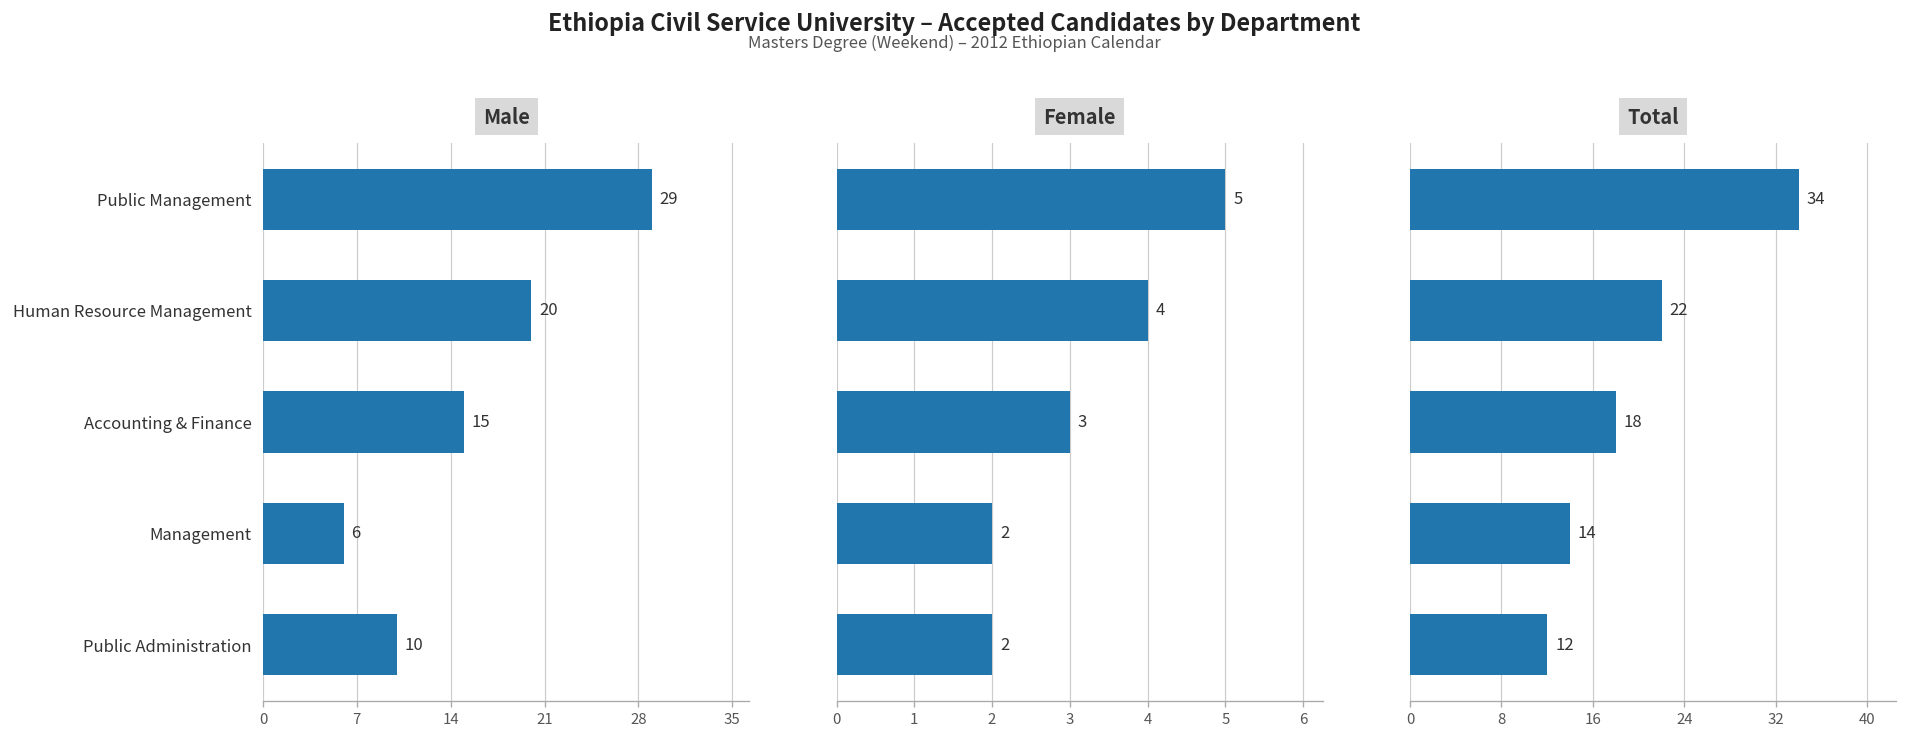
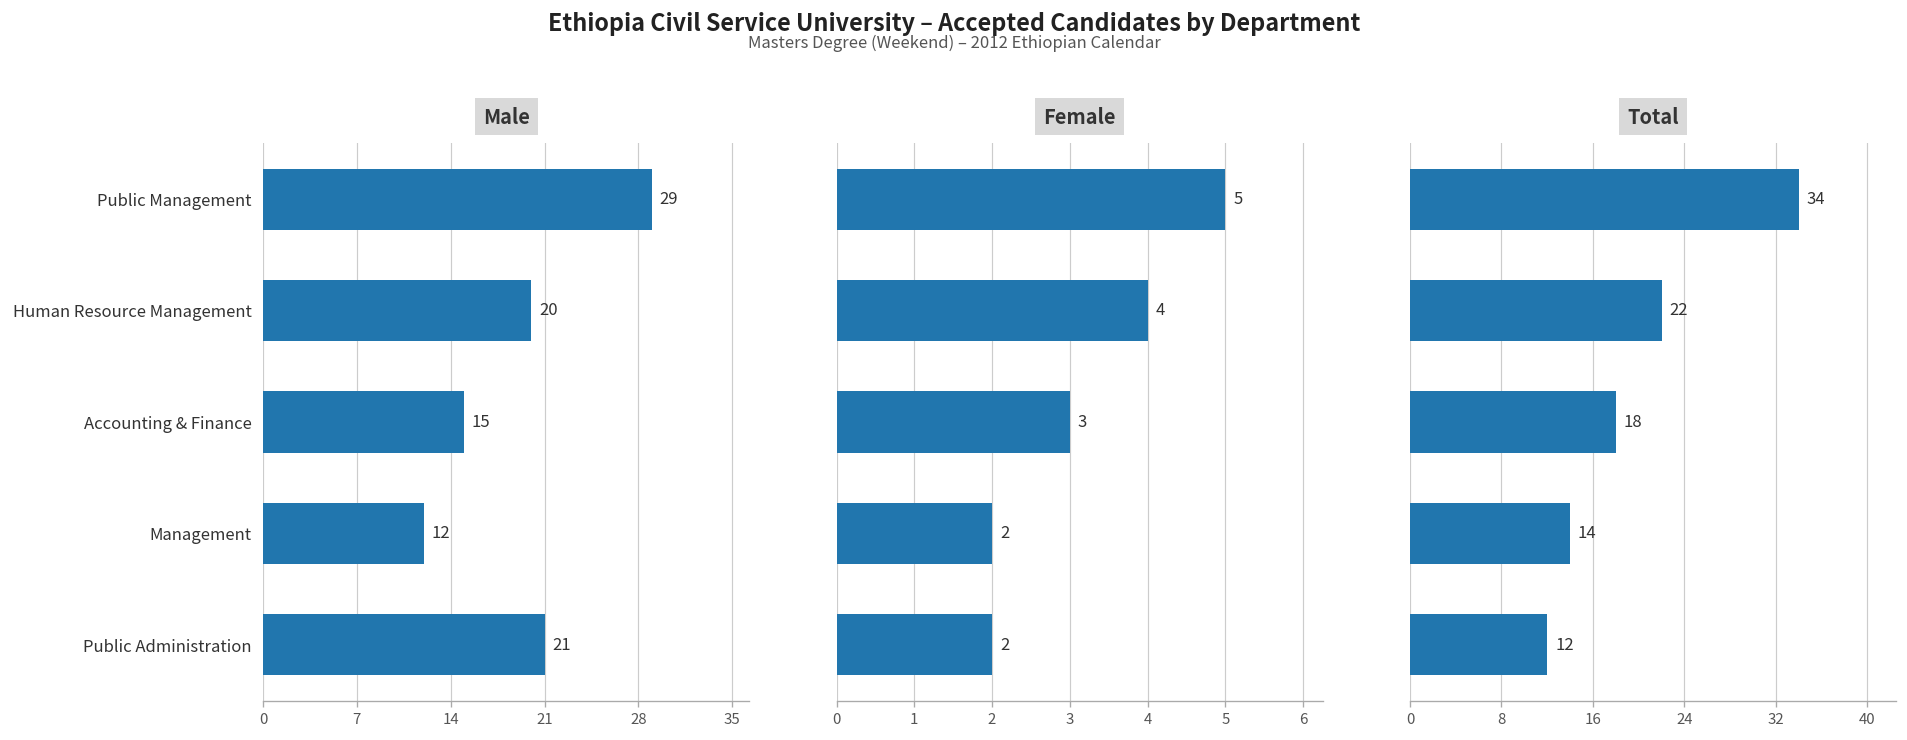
  {
    "Male": {
      "Public Management": 29,
      "Human Resource Management": 20,
      "Accounting & Finance": 15,
-     "Management": 6,
-     "Public Administration": 10
+     "Management": 12,
+     "Public Administration": 21
    }
  }
